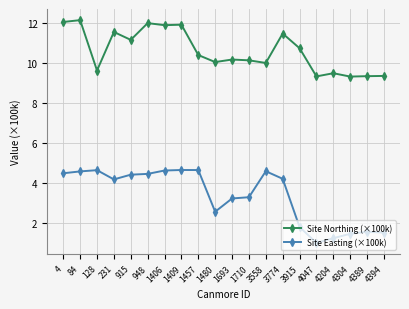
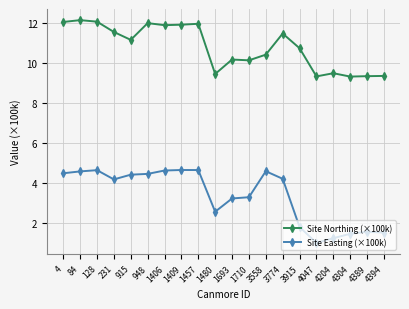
  {
    "Site Northing (×100k)": {
      "4": 12.0,
      "84": 12.1,
-     "128": 9.6,
+     "128": 12.0,
      "231": 11.5,
      "915": 11.1,
      "948": 12.0,
      "1406": 11.9,
      "1409": 11.9,
-     "1457": 10.4,
-     "1480": 10.0,
+     "1457": 11.9,
+     "1480": 9.4,
      "1693": 10.2,
      "1710": 10.1,
-     "3558": 10.0,
+     "3558": 10.4,
      "3774": 11.5,
      "3915": 10.7,
      "4047": 9.3,
      "4204": 9.5,
      "4304": 9.3,
      "4389": 9.3,
      "4394": 9.3
    },
    "Site Easting (×100k)": {
      "4": 4.5,
      "84": 4.6,
      "128": 4.6,
      "231": 4.2,
      "915": 4.4,
      "948": 4.4,
      "1406": 4.6,
      "1409": 4.6,
      "1457": 4.6,
      "1480": 2.6,
      "1693": 3.2,
      "1710": 3.3,
      "3558": 4.6,
      "3774": 4.2
    }
  }
